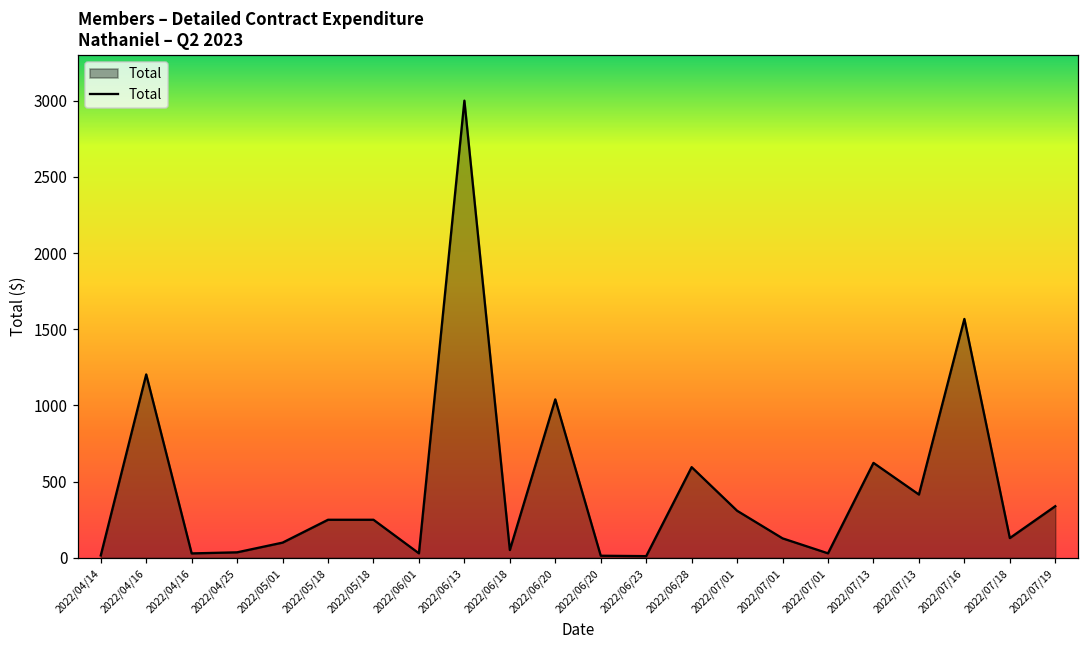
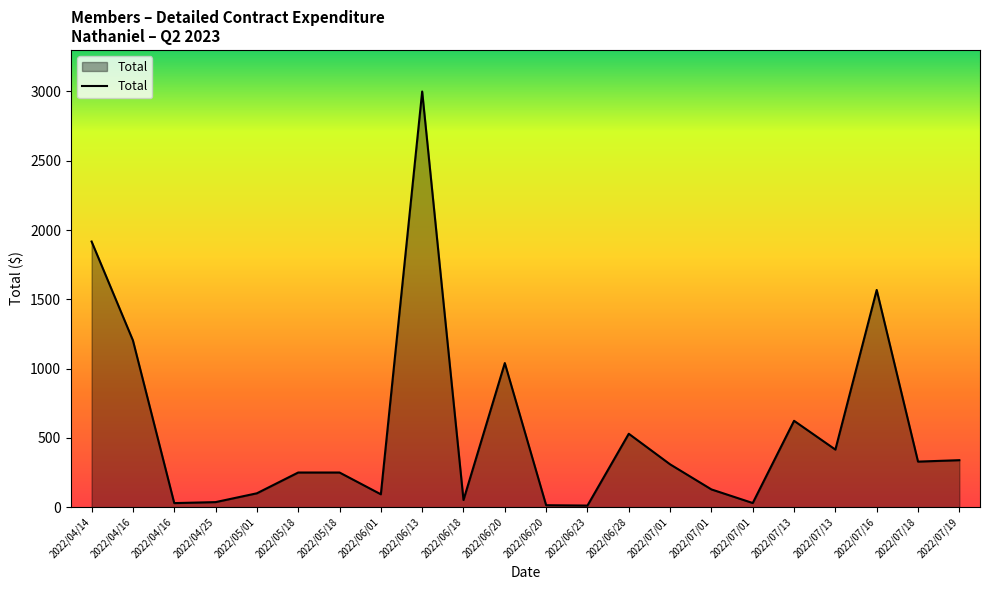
  {
-   "2022/04/14": 20,
+   "2022/04/14": 1920,
    "2022/04/25": 40,
    "2022/05/01": 100,
-   "2022/06/01": 30,
+   "2022/06/01": 90,
    "2022/06/13": 3000,
    "2022/06/18": 50,
    "2022/06/23": 10,
-   "2022/06/28": 600,
+   "2022/06/28": 530,
    "2022/07/16": 1570,
-   "2022/07/18": 130,
+   "2022/07/18": 330,
    "2022/07/19": 340
  }
